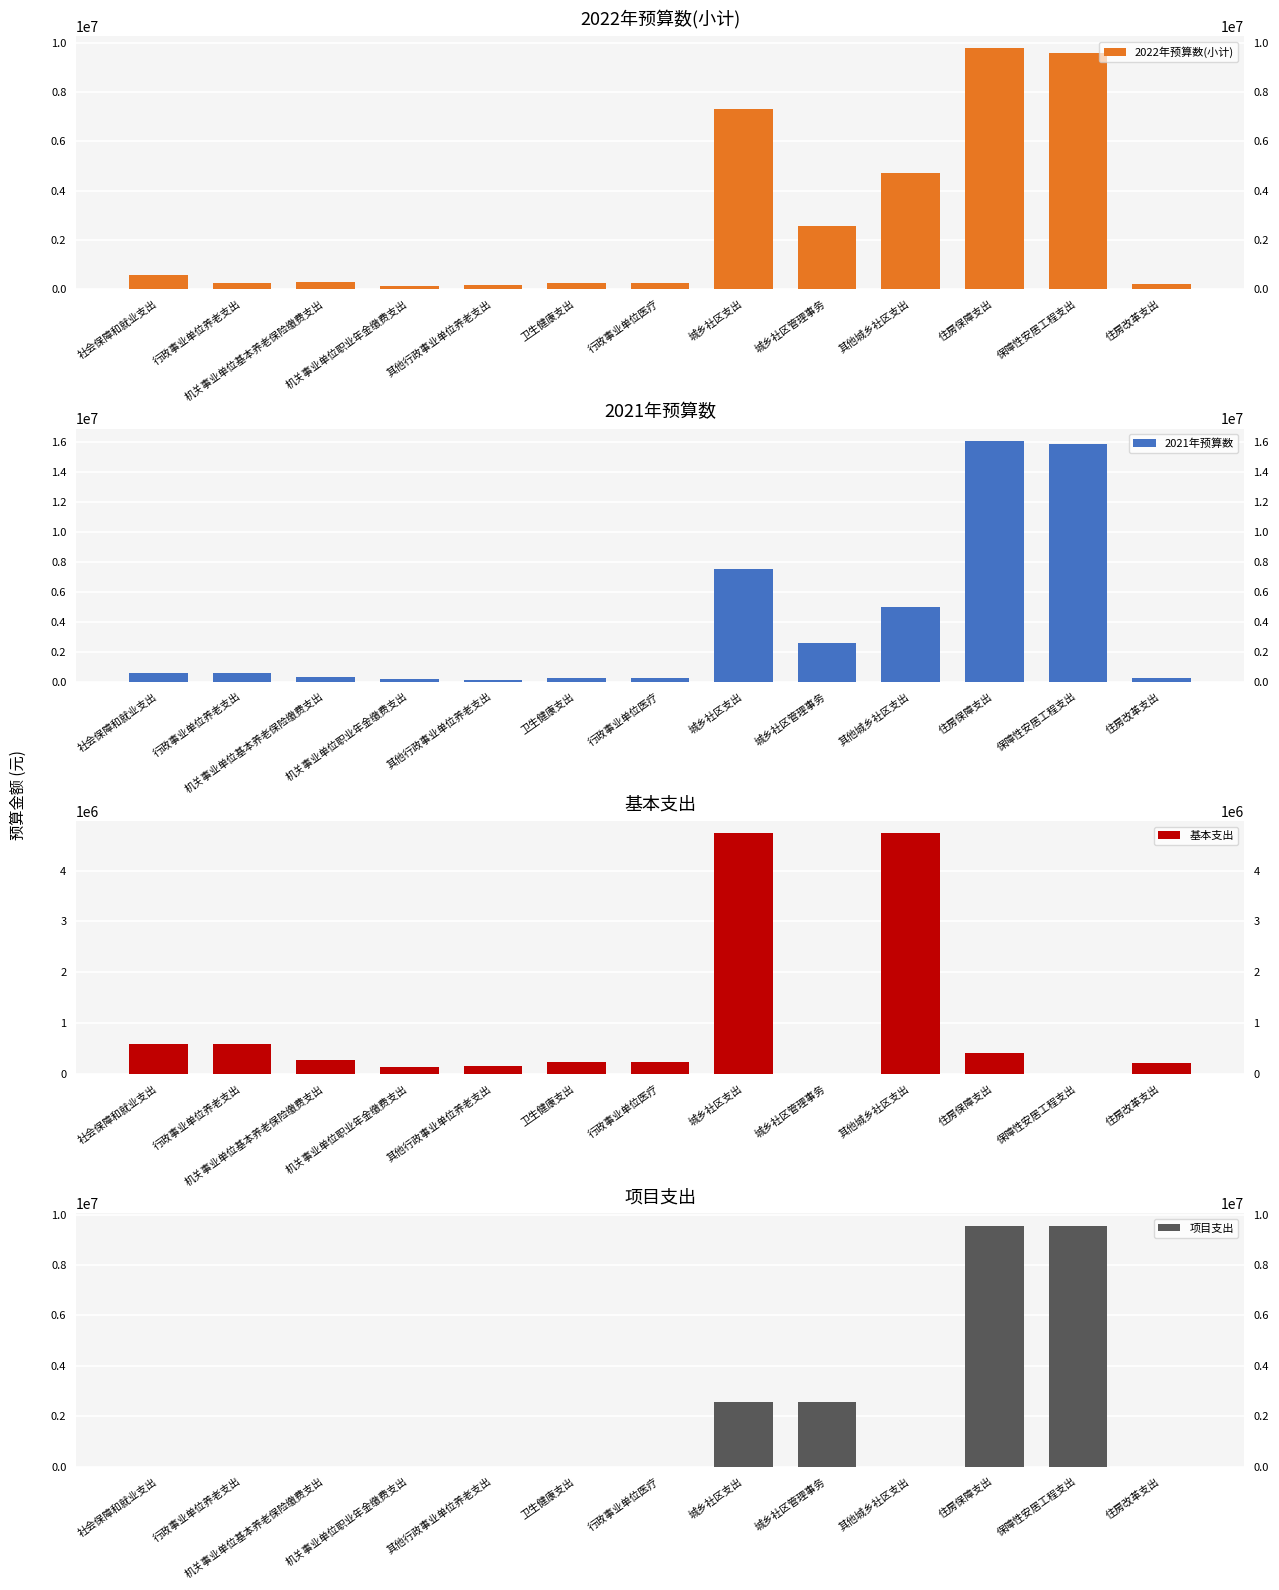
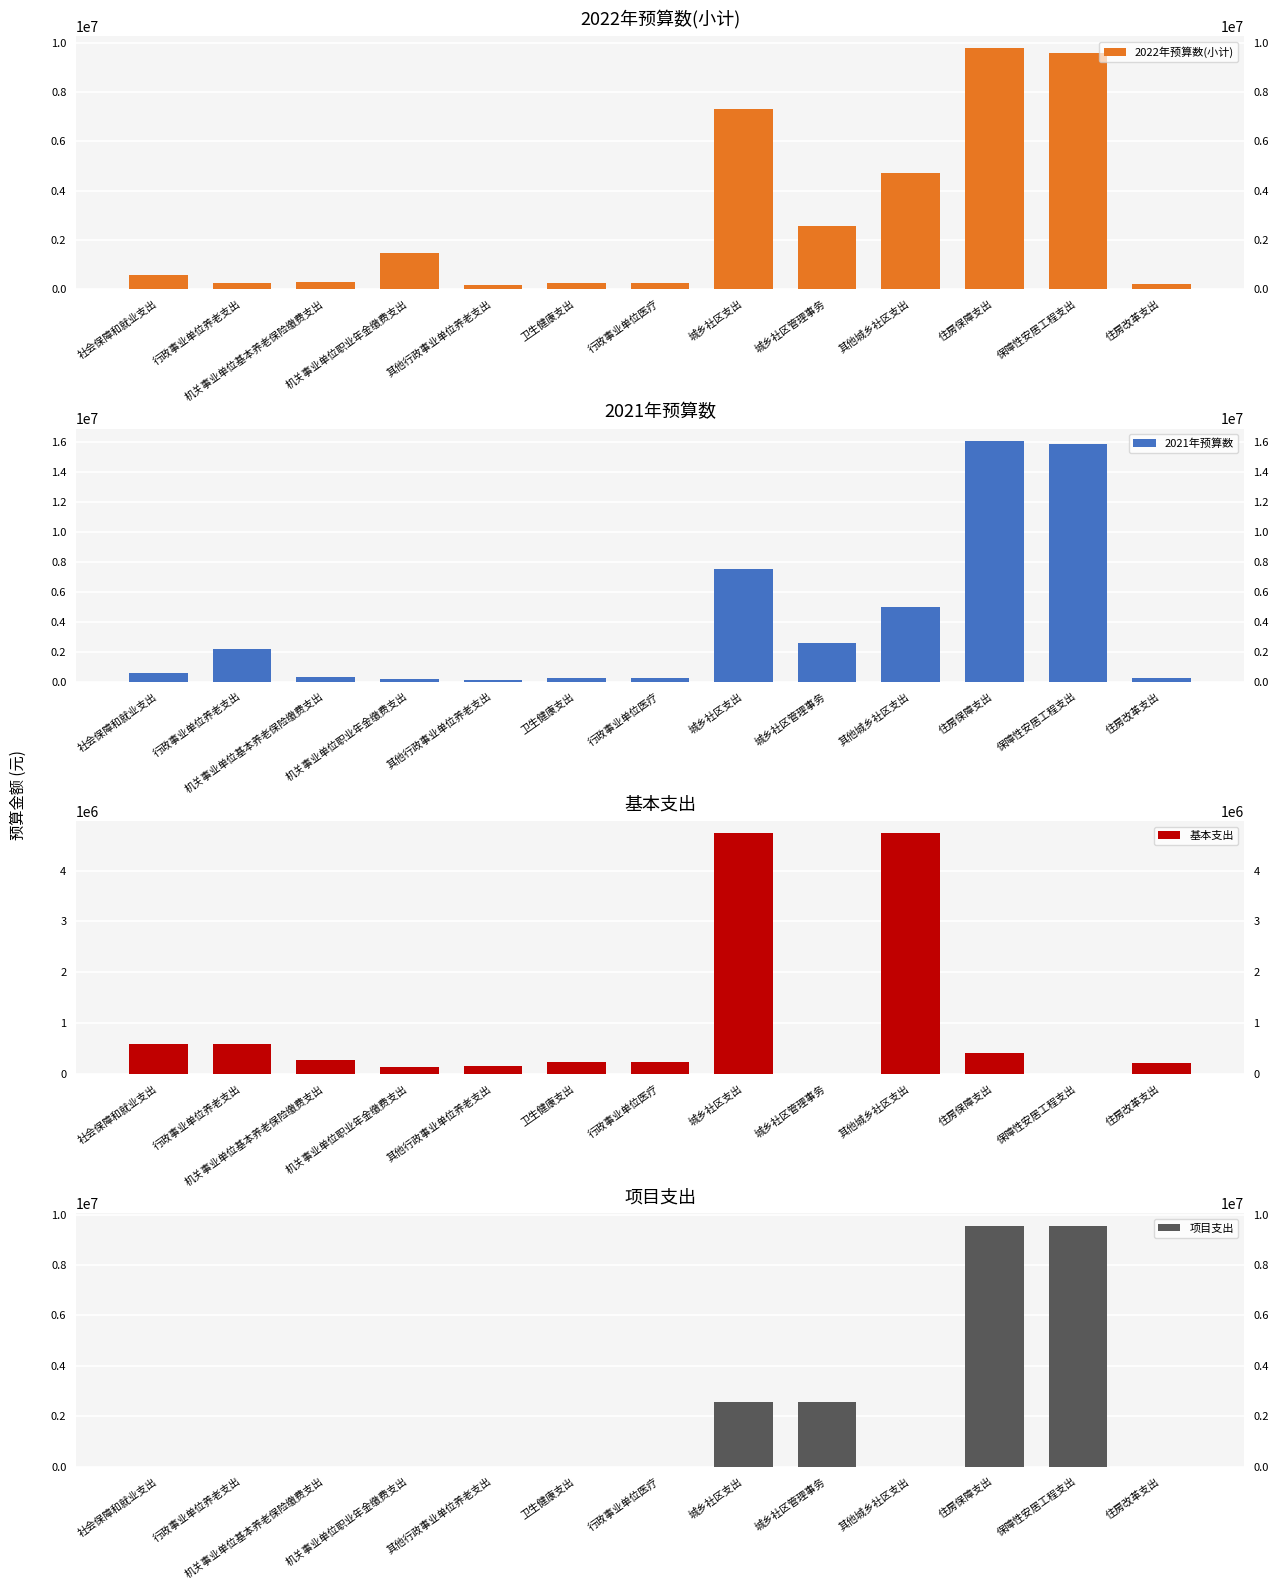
  {
    "2022年预算数(小计)": {
      "社会保障和就业支出": 600000,
      "行政事业单位养老支出": 300000,
      "机关事业单位基本养老保险缴费支出": 300000,
-     "机关事业单位职业年金缴费支出": 100000,
+     "机关事业单位职业年金缴费支出": 1500000,
      "其他行政事业单位养老支出": 200000,
      "卫生健康支出": 200000,
      "行政事业单位医疗": 200000,
      "城乡社区支出": 7300000,
      "城乡社区管理事务": 2600000,
      "其他城乡社区支出": 4700000,
      "住房保障支出": 9800000,
      "保障性安居工程支出": 9600000,
      "住房改革支出": 200000
    },
    "2021年预算数": {
      "社会保障和就业支出": 600000,
-     "行政事业单位养老支出": 600000,
+     "行政事业单位养老支出": 2200000,
      "机关事业单位基本养老保险缴费支出": 300000,
      "卫生健康支出": 200000,
      "行政事业单位医疗": 200000,
      "城乡社区支出": 7500000,
      "城乡社区管理事务": 2600000,
      "其他城乡社区支出": 4900000,
      "住房保障支出": 16100000,
      "保障性安居工程支出": 15800000,
      "住房改革支出": 200000
    },
    "基本支出": {
      "社会保障和就业支出": 600000,
      "行政事业单位养老支出": 600000,
      "机关事业单位基本养老保险缴费支出": 300000,
      "机关事业单位职业年金缴费支出": 100000,
      "其他行政事业单位养老支出": 200000,
      "卫生健康支出": 200000,
      "行政事业单位医疗": 200000,
      "城乡社区支出": 4700000,
      "城乡社区管理事务": 0,
      "其他城乡社区支出": 4700000,
      "住房保障支出": 400000,
      "保障性安居工程支出": 0,
      "住房改革支出": 200000
    },
    "项目支出": {
      "社会保障和就业支出": 0,
      "行政事业单位养老支出": 0,
      "机关事业单位基本养老保险缴费支出": 0,
      "机关事业单位职业年金缴费支出": 0,
      "其他行政事业单位养老支出": 0,
      "卫生健康支出": 0,
      "行政事业单位医疗": 0,
      "城乡社区支出": 2600000,
      "城乡社区管理事务": 2600000,
      "其他城乡社区支出": 0,
      "住房保障支出": 9600000,
      "保障性安居工程支出": 9600000,
      "住房改革支出": 0
    }
  }
